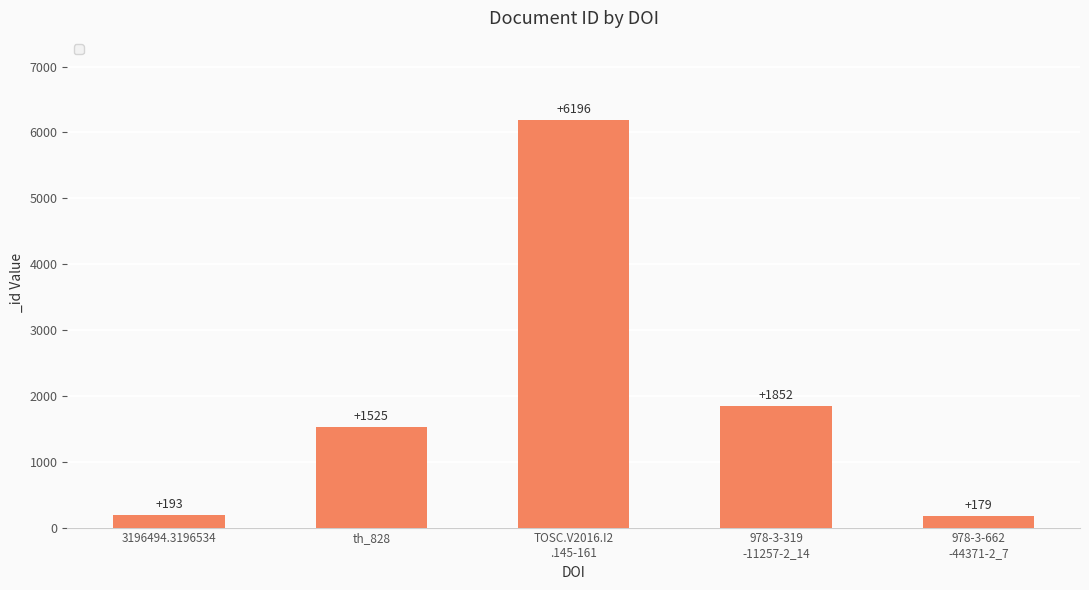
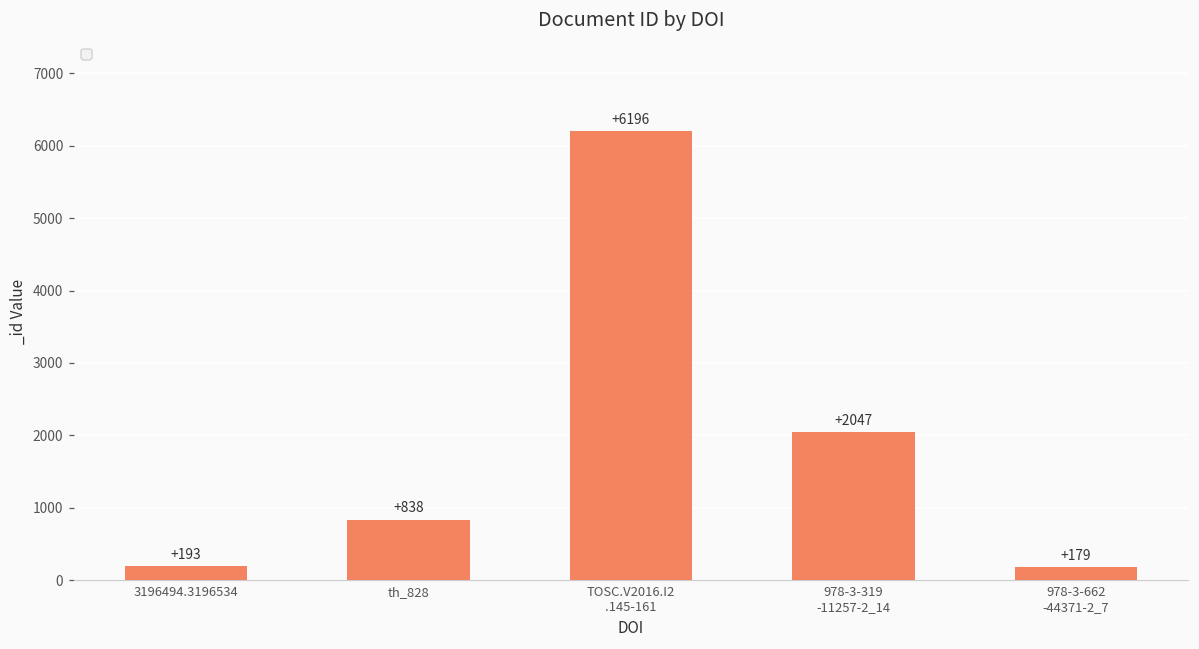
  {
    "3196494.3196534": "+193",
-   "th_828": "+1525",
+   "th_828": "+838",
    "TOSC.V2016.I2 .145-161": "+6196",
-   "978-3-319 -11257-2_14": "+1852",
+   "978-3-319 -11257-2_14": "+2047",
    "978-3-662 -44371-2_7": "+179"
  }
